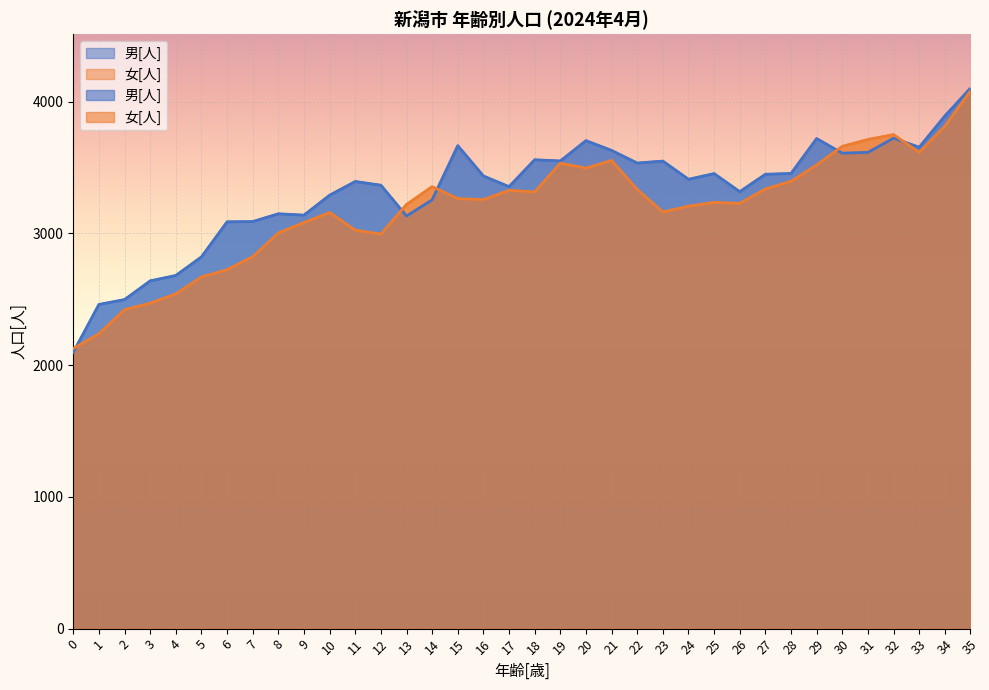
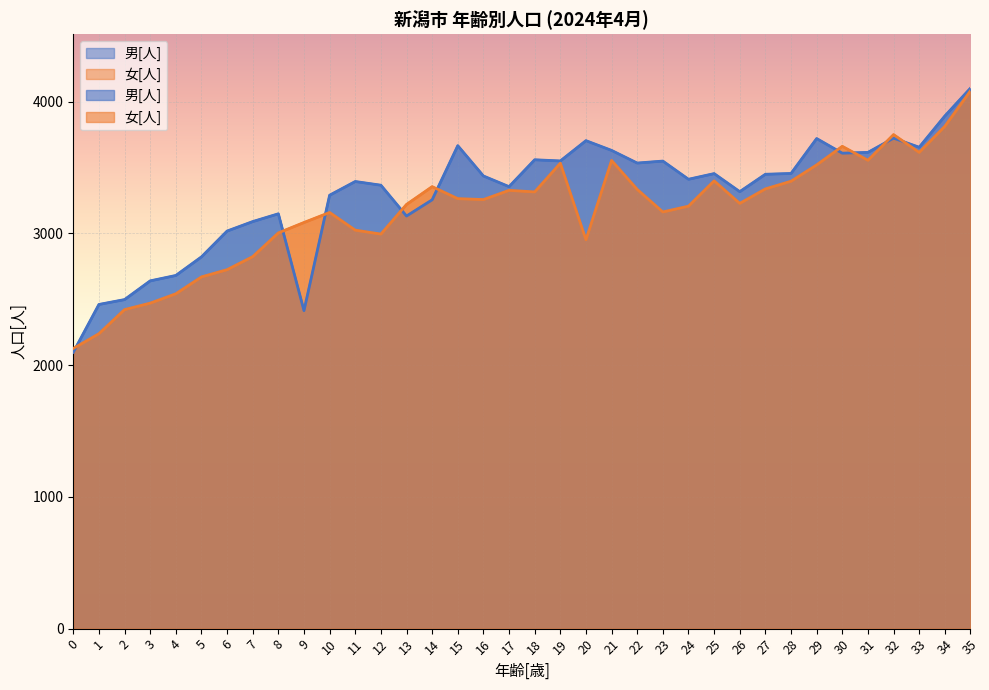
  {
    "男[人]": {
      "0": 2100,
      "1": 2460,
      "2": 2500,
      "3": 2640,
      "4": 2680,
      "5": 2820,
-     "6": 3090,
+     "6": 3020,
      "7": 3090,
      "8": 3150,
-     "9": 3140,
+     "9": 2410,
      "10": 3290,
      "11": 3390,
      "12": 3370,
      "13": 3130,
      "14": 3250,
      "15": 3670,
      "16": 3440,
      "17": 3350,
      "18": 3560,
      "20": 3700,
      "21": 3630,
      "22": 3530,
      "23": 3550,
      "24": 3410,
      "25": 3450,
      "26": 3320,
      "27": 3450,
      "28": 3450,
      "29": 3720,
      "30": 3610,
      "31": 3610,
      "32": 3720,
      "33": 3650,
      "34": 3890,
      "35": 4100
    },
    "女[人]": {
      "0": 2130,
      "1": 2240,
      "2": 2420,
      "3": 2470,
      "4": 2540,
      "5": 2670,
      "6": 2720,
      "7": 2820,
      "8": 3000,
      "9": 3080,
      "10": 3160,
      "11": 3020,
      "12": 2990,
      "13": 3220,
      "14": 3350,
      "15": 3260,
      "16": 3260,
      "17": 3330,
      "18": 3310,
-     "20": 3500,
+     "20": 2950,
      "21": 3550,
      "22": 3330,
      "23": 3160,
      "24": 3210,
-     "25": 3240,
+     "25": 3400,
      "26": 3230,
      "27": 3340,
      "28": 3400,
      "29": 3520,
      "30": 3660,
-     "31": 3710,
+     "31": 3550,
      "32": 3750,
      "33": 3610,
      "34": 3810,
      "35": 4080
    }
  }
